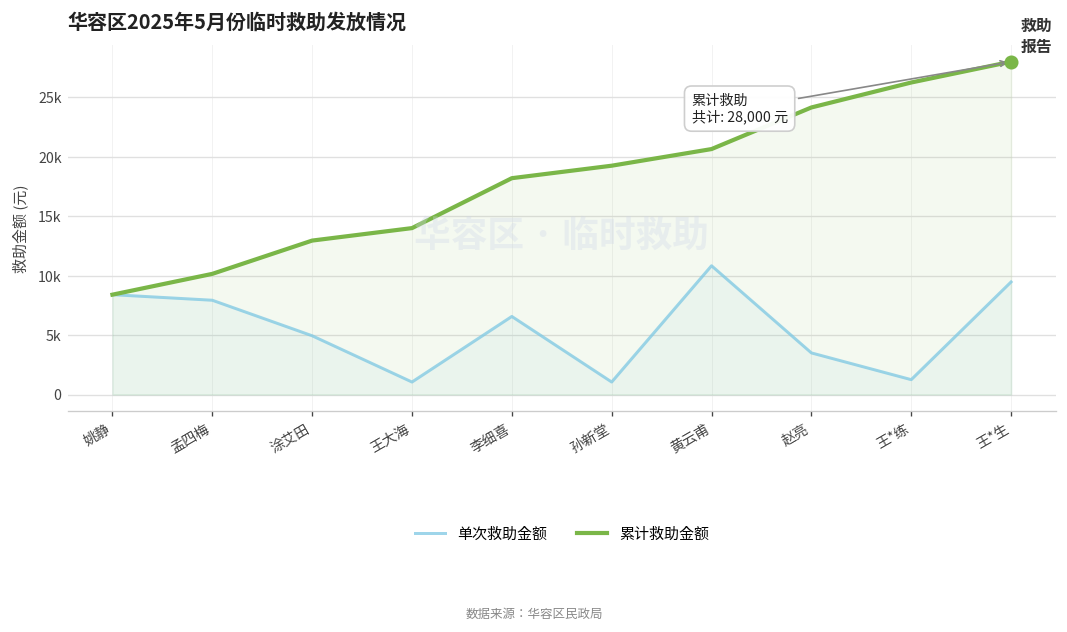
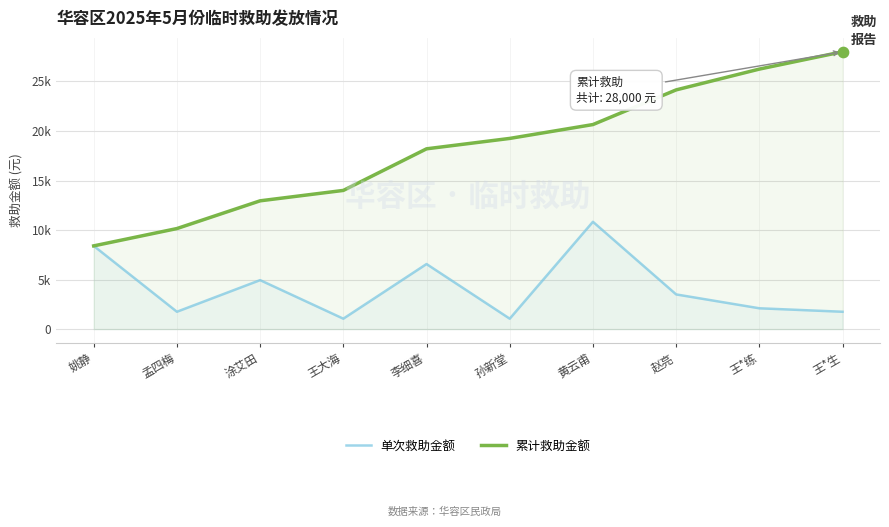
  {
    "单次救助金额": {
-     "孟四梅": 8000,
+     "孟四梅": 2000,
      "涂艾田": 5000,
      "王大海": 1000,
      "李细喜": 7000,
      "孙新堂": 1000,
      "黄云甫": 11000,
      "赵亮": 4000,
-     "王*练": 1000,
-     "王*生": 9000
+     "王*练": 2000,
+     "王*生": 2000
    }
  }
